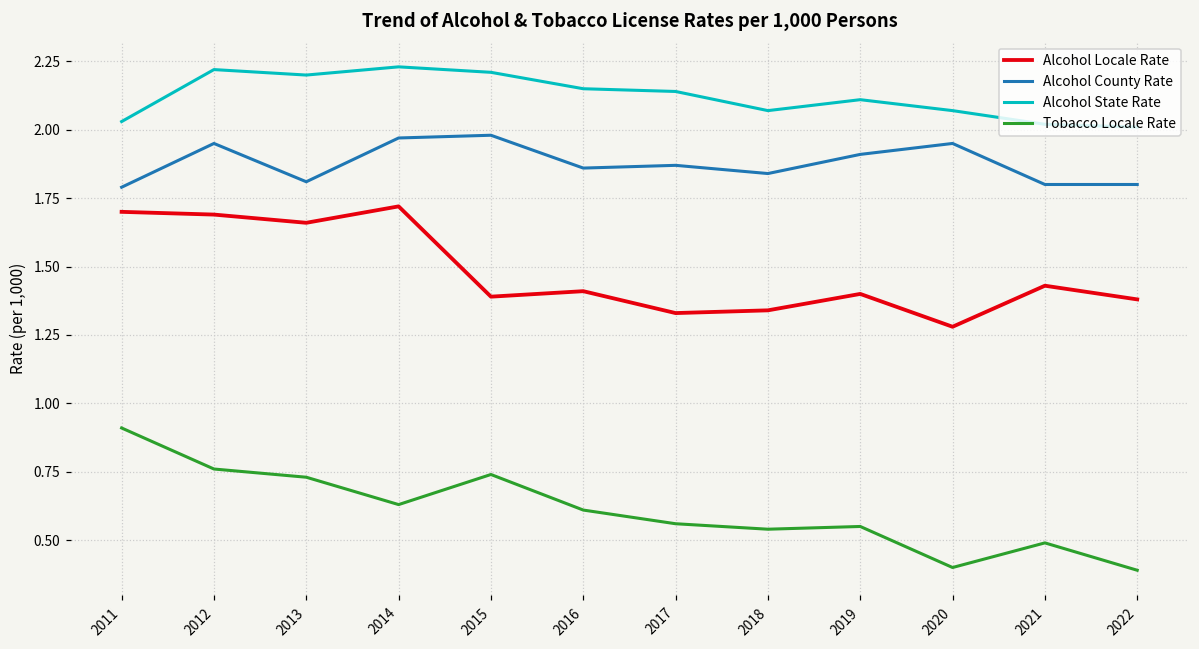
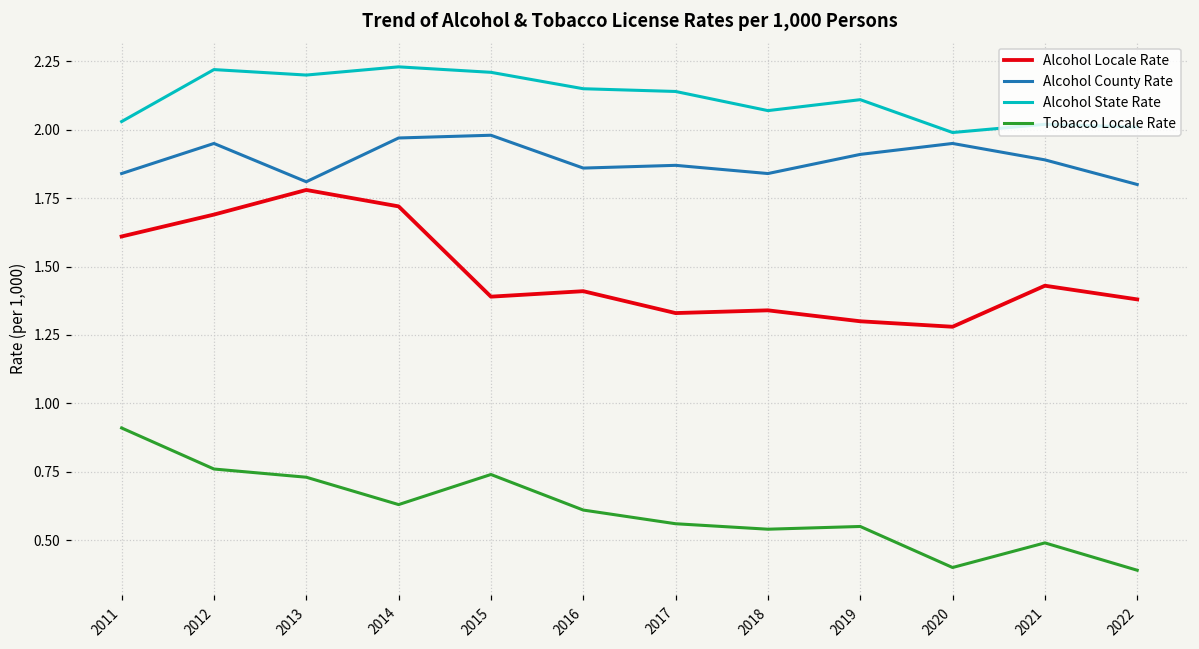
  {
    "Alcohol Locale Rate": {
-     "2011": 1.70,
+     "2011": 1.61,
      "2012": 1.69,
-     "2013": 1.66,
+     "2013": 1.78,
      "2014": 1.72,
      "2015": 1.39,
      "2016": 1.41,
      "2017": 1.33,
      "2018": 1.34,
-     "2019": 1.4,
+     "2019": 1.3,
      "2020": 1.28,
      "2021": 1.43,
      "2022": 1.38
    },
    "Alcohol County Rate": {
-     "2011": 1.79,
+     "2011": 1.84,
      "2012": 1.95,
      "2013": 1.81,
      "2014": 1.97,
      "2015": 1.98,
      "2016": 1.86,
      "2017": 1.87,
      "2018": 1.84,
      "2019": 1.91,
      "2020": 1.95,
-     "2021": 1.80,
+     "2021": 1.89,
      "2022": 1.80
    },
    "Alcohol State Rate": {
      "2011": 2.03,
      "2012": 2.22,
      "2013": 2.20,
      "2014": 2.23,
      "2015": 2.21,
      "2016": 2.15,
      "2017": 2.14,
      "2018": 2.07,
      "2019": 2.11,
-     "2020": 2.07
+     "2020": 1.99
    },
    "Tobacco Locale Rate": {
      "2011": 0.91,
      "2012": 0.76,
      "2013": 0.73,
      "2014": 0.63,
      "2015": 0.74,
      "2016": 0.61,
      "2017": 0.56,
      "2018": 0.54,
      "2019": 0.55,
      "2020": 0.40,
      "2021": 0.49,
      "2022": 0.39
    }
  }
